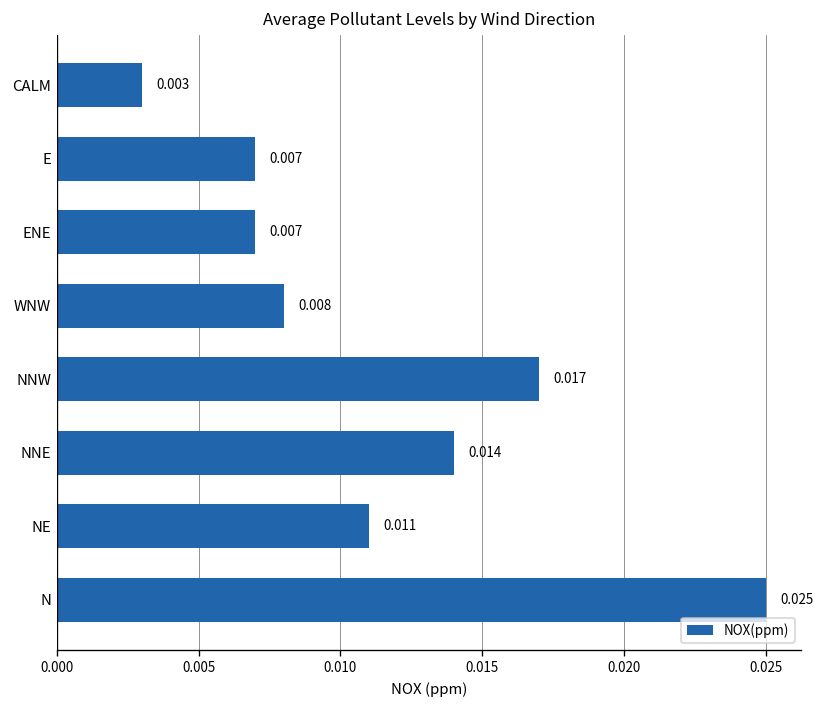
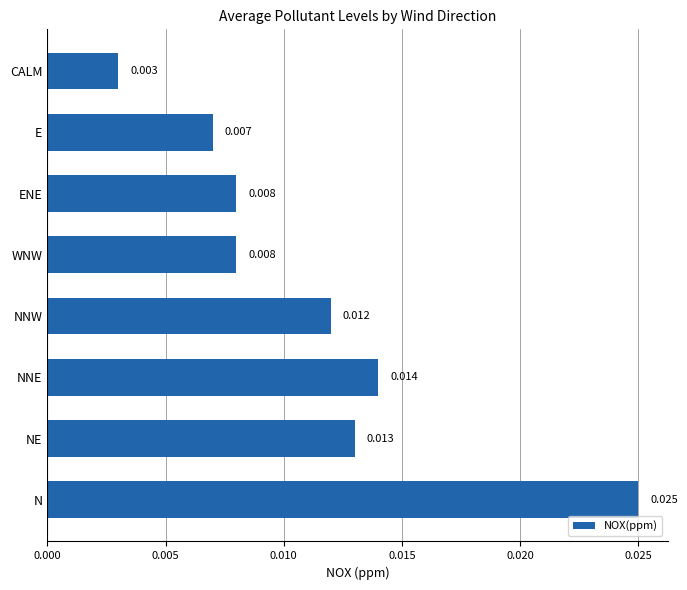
  {
    "CALM": 0.003,
    "E": 0.007,
-   "ENE": 0.007,
+   "ENE": 0.008,
    "WNW": 0.008,
-   "NNW": 0.017,
+   "NNW": 0.012,
    "NNE": 0.014,
-   "NE": 0.011,
+   "NE": 0.013,
    "N": 0.025
  }
